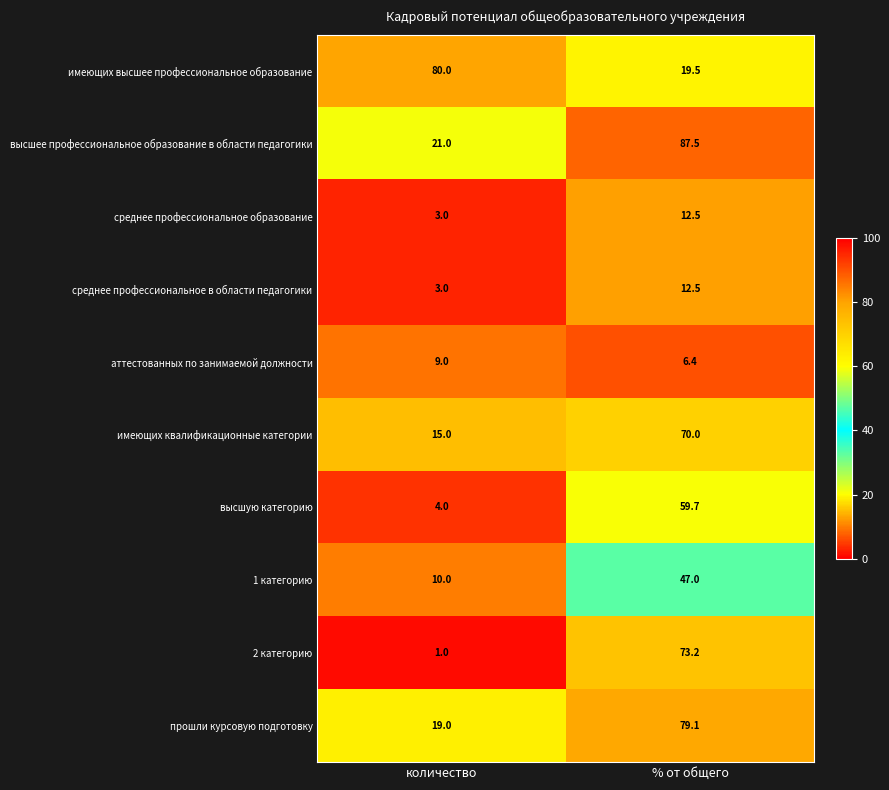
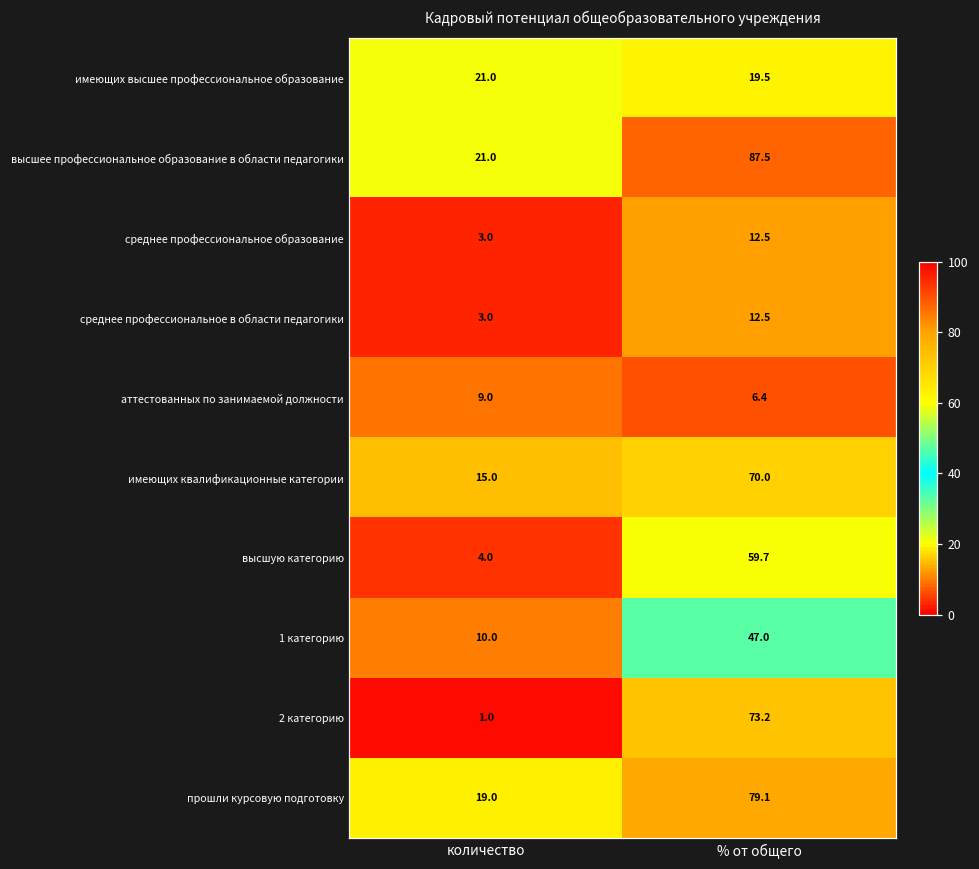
  {
    "имеющих высшее профессиональное образование": {
-     "количество": 80.0,
+     "количество": 21.0,
      "% от общего": 19.5
    },
    "высшее профессиональное образование в области педагогики": {
      "количество": 21.0,
      "% от общего": 87.5
    },
    "среднее профессиональное образование": {
      "количество": 3.0,
      "% от общего": 12.5
    },
    "среднее профессиональное в области педагогики": {
      "количество": 3.0,
      "% от общего": 12.5
    },
    "аттестованных по занимаемой должности": {
      "количество": 9.0,
      "% от общего": 6.4
    },
    "имеющих квалификационные категории": {
      "количество": 15.0,
      "% от общего": 70.0
    },
    "высшую категорию": {
      "количество": 4.0,
      "% от общего": 59.7
    },
    "1 категорию": {
      "количество": 10.0,
      "% от общего": 47.0
    },
    "2 категорию": {
      "количество": 1.0,
      "% от общего": 73.2
    },
    "прошли курсовую подготовку": {
      "количество": 19.0,
      "% от общего": 79.1
    }
  }
